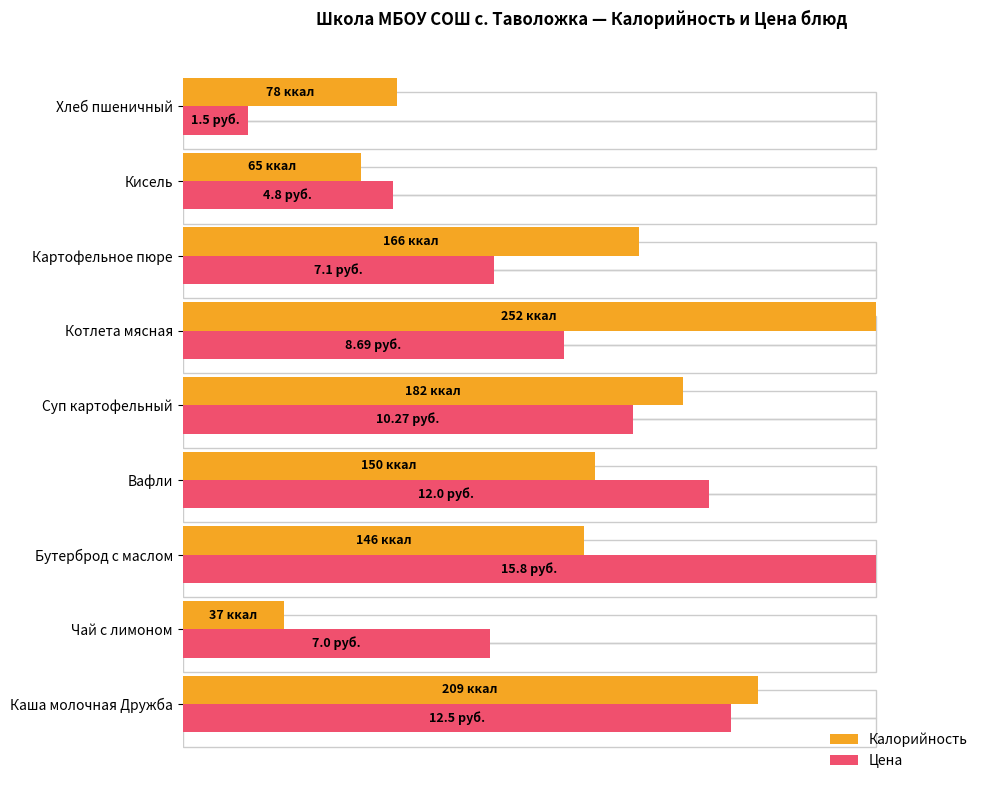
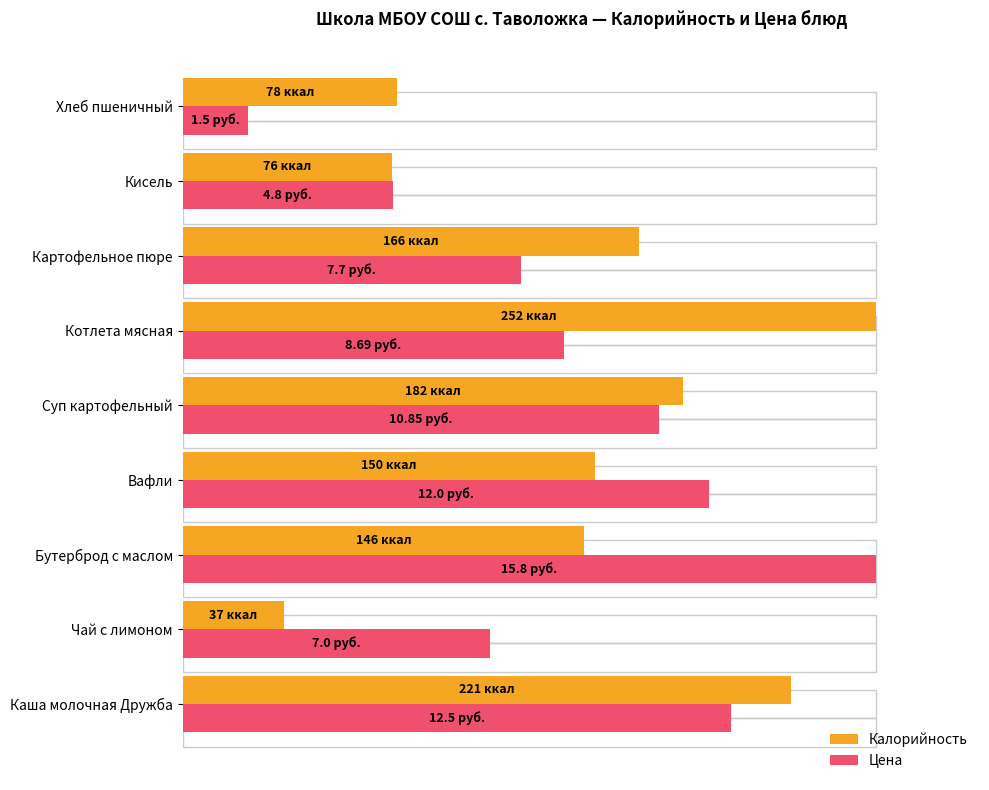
  {
    "Калорийность": {
-     "Кисель": 65,
-     "Каша молочная Дружба": 209
+     "Кисель": 76,
+     "Каша молочная Дружба": 221
    },
    "Цена": {
-     "Картофельное пюре": 7.1,
-     "Суп картофельный": 10.27
+     "Картофельное пюре": 7.7,
+     "Суп картофельный": 10.85
    }
  }
